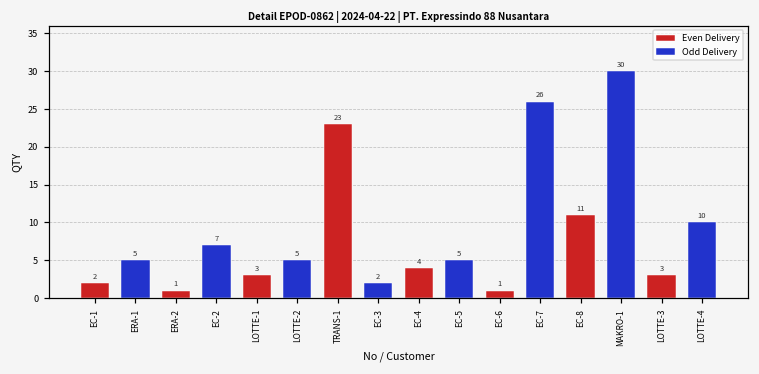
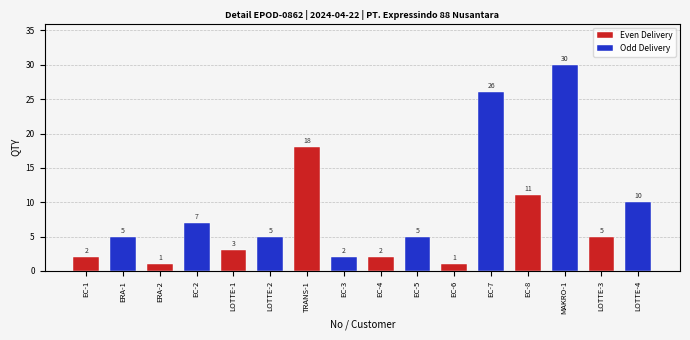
  {
    "Even Delivery": {
      "EC-1": 2,
      "ERA-2": 1,
      "LOTTE-1": 3,
-     "TRANS-1": 23,
-     "EC-4": 4,
+     "TRANS-1": 18,
+     "EC-4": 2,
      "EC-6": 1,
      "EC-8": 11,
-     "LOTTE-3": 3
+     "LOTTE-3": 5
    },
    "Odd Delivery": {
      "ERA-1": 5,
      "EC-2": 7,
      "LOTTE-2": 5,
      "EC-3": 2,
      "EC-5": 5,
      "EC-7": 26,
      "MAKRO-1": 30,
      "LOTTE-4": 10
    }
  }
